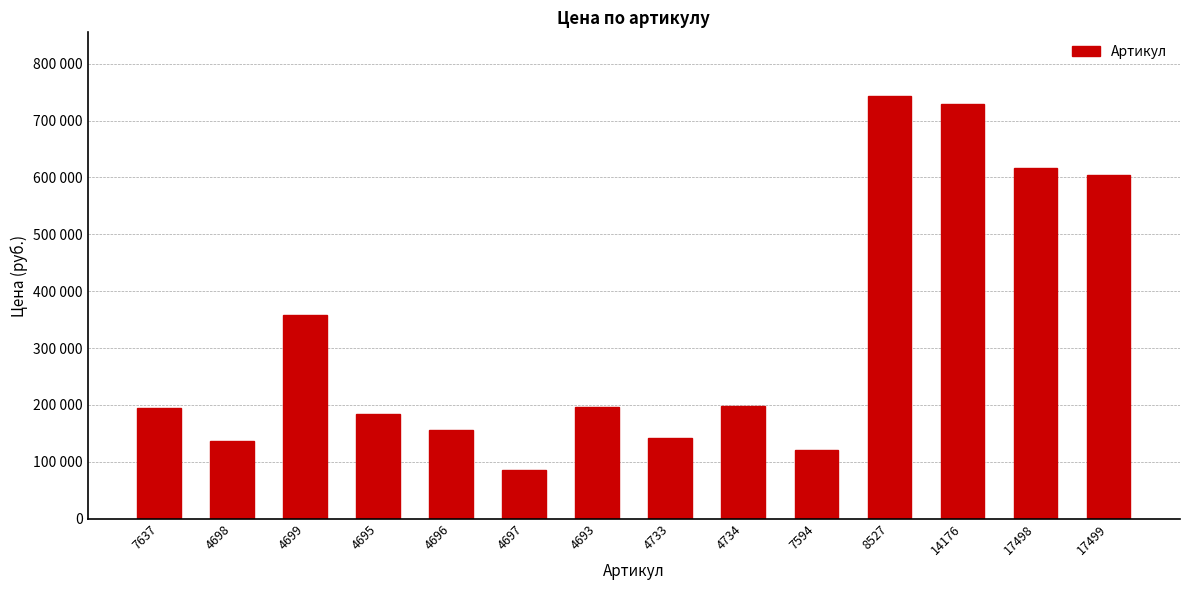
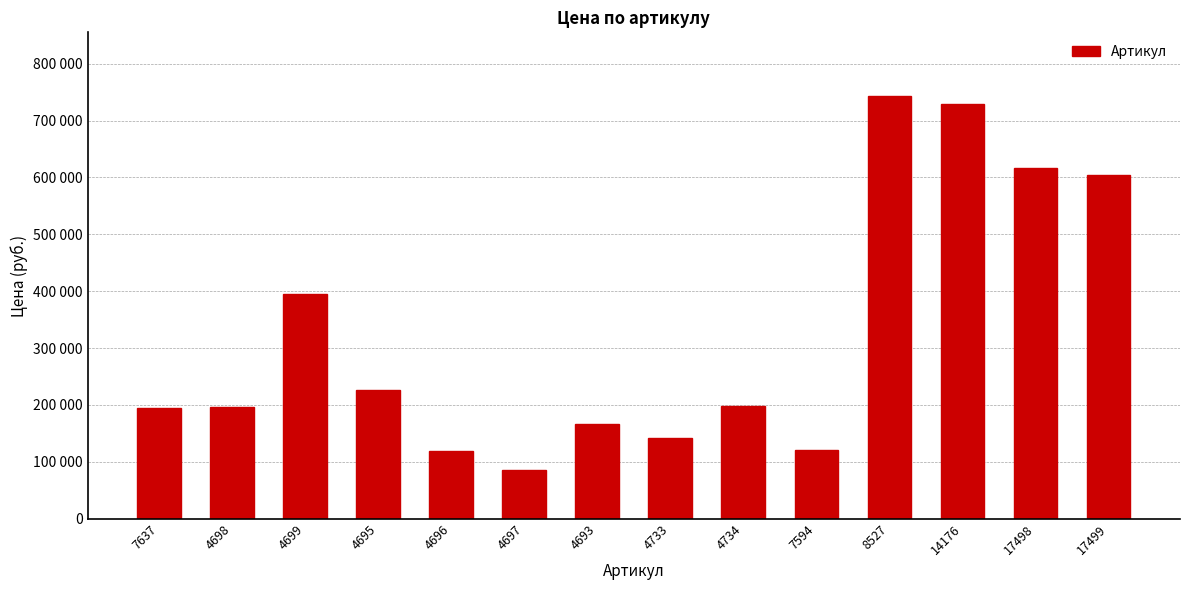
  {
    "7637": 200000,
-   "4698": 140000,
-   "4699": 360000,
-   "4695": 180000,
-   "4696": 160000,
+   "4698": 200000,
+   "4699": 390000,
+   "4695": 230000,
+   "4696": 120000,
    "4697": 90000,
-   "4693": 200000,
+   "4693": 170000,
    "4733": 140000,
    "4734": 200000,
    "7594": 120000,
    "8527": 740000,
    "14176": 730000,
    "17498": 620000,
    "17499": 600000
  }
